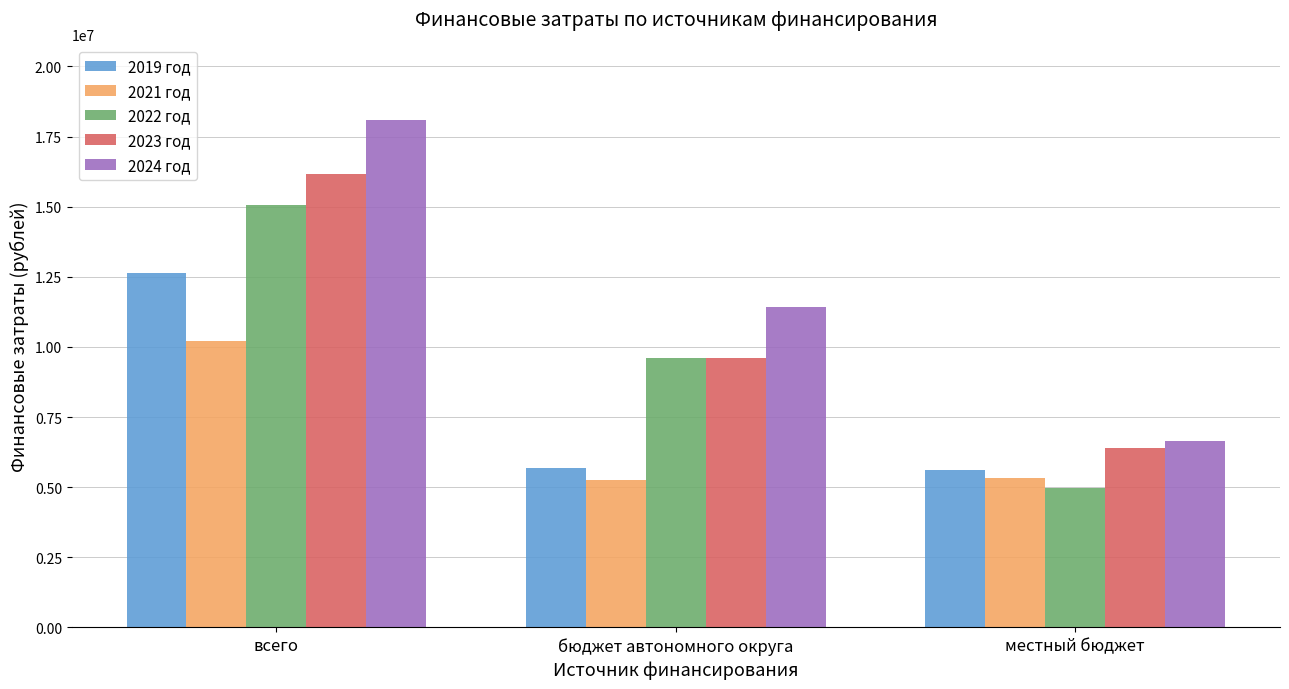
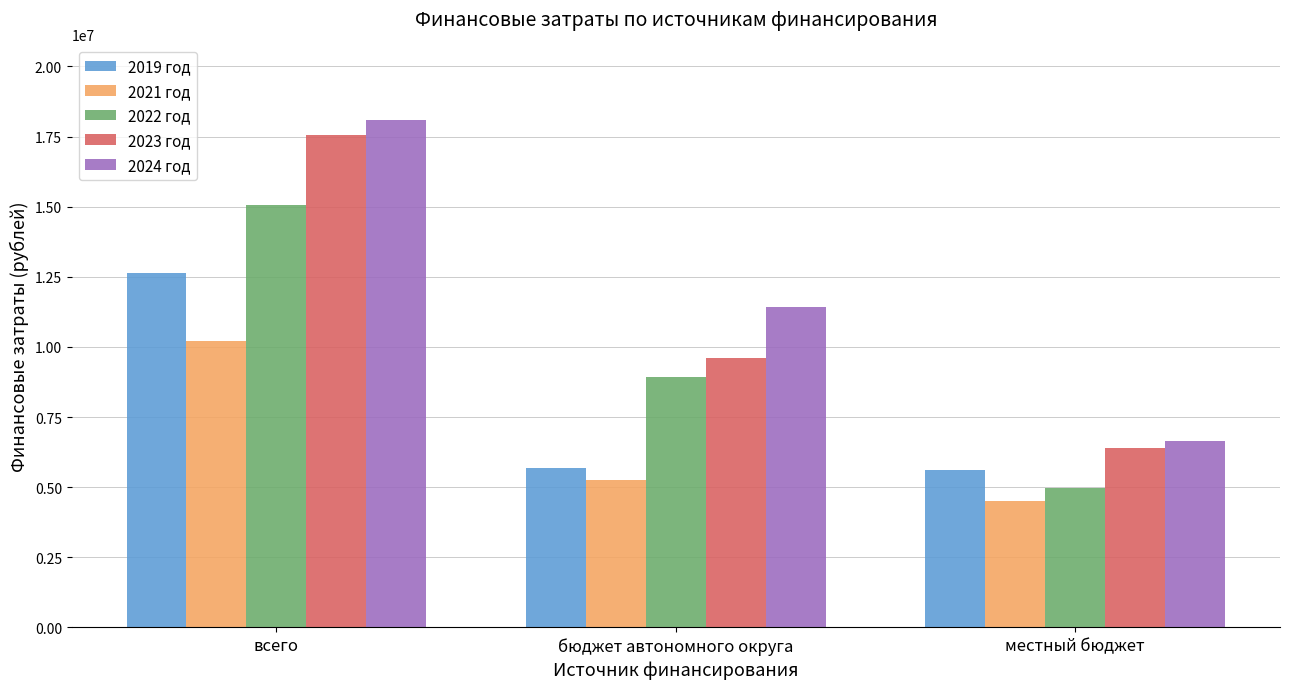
  {
    "2019 год": {
      "всего": 12600000,
      "бюджет автономного округа": 5700000,
      "местный бюджет": 5600000
    },
    "2021 год": {
      "всего": 10200000,
      "бюджет автономного округа": 5300000,
-     "местный бюджет": 5300000
+     "местный бюджет": 4500000
    },
    "2022 год": {
      "всего": 15100000,
-     "бюджет автономного округа": 9600000,
+     "бюджет автономного округа": 8900000,
      "местный бюджет": 5000000
    },
    "2023 год": {
-     "всего": 16200000,
+     "всего": 17600000,
      "бюджет автономного округа": 9600000,
      "местный бюджет": 6400000
    },
    "2024 год": {
      "всего": 18100000,
      "бюджет автономного округа": 11400000,
      "местный бюджет": 6600000
    }
  }
